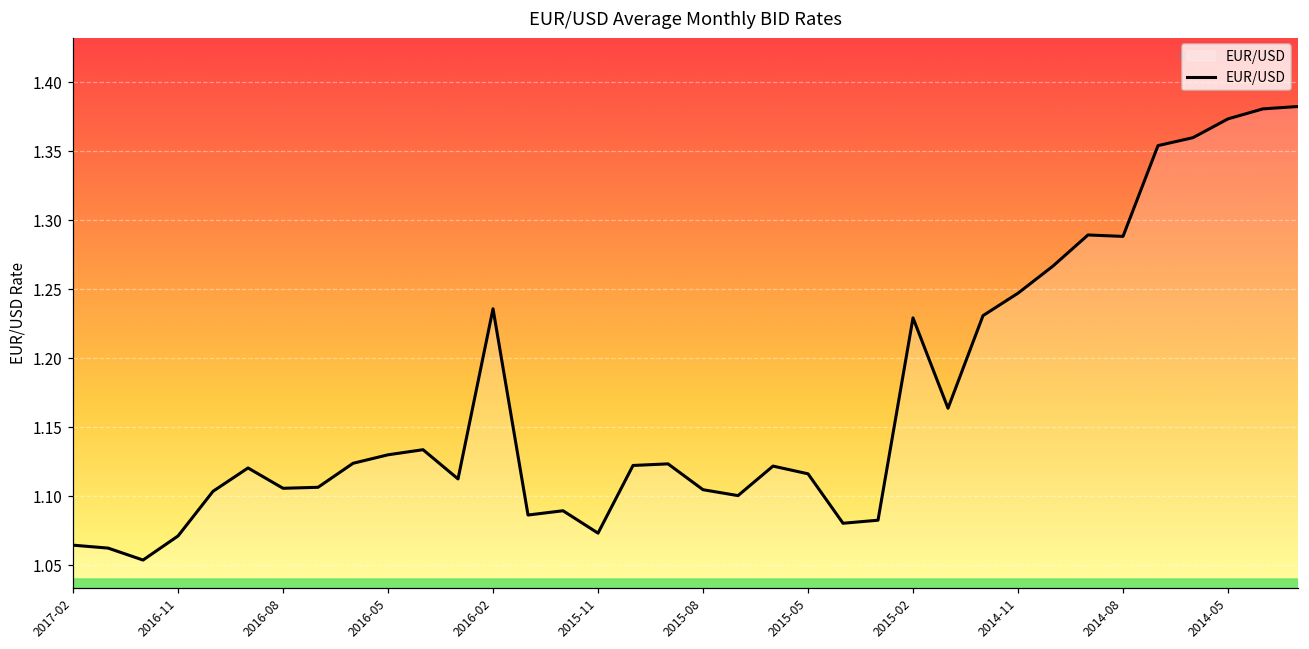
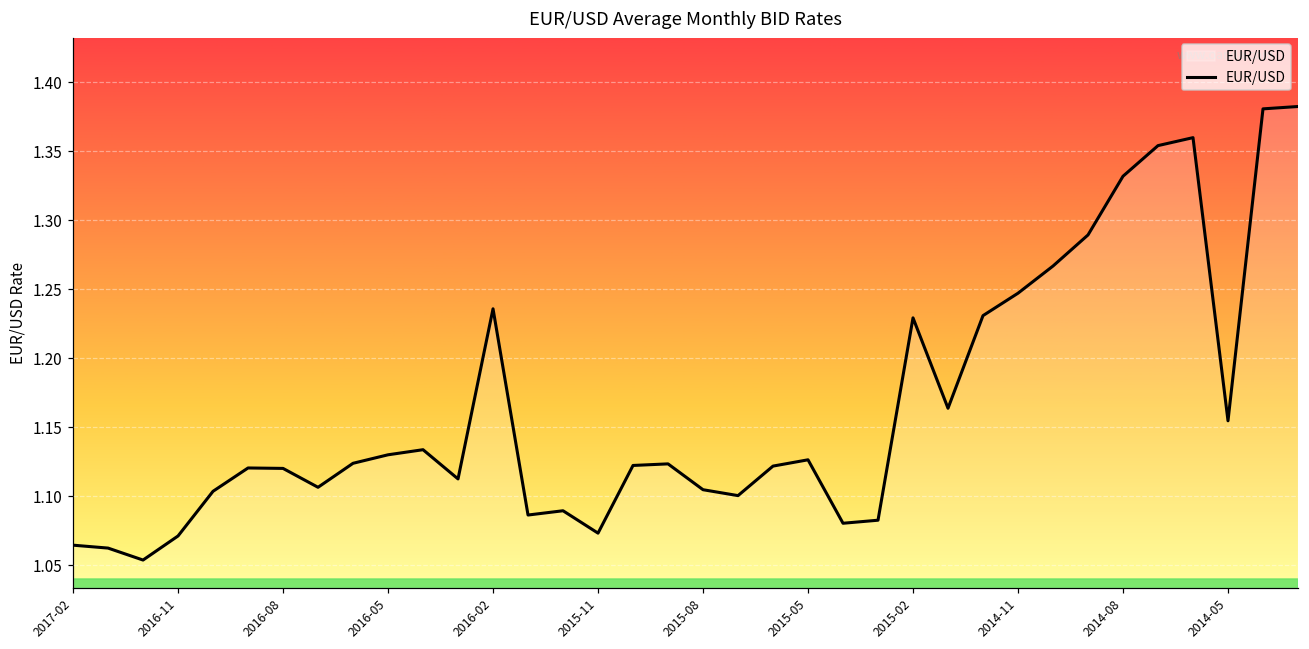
  {
    "2017-02": 1.065,
    "2016-11": 1.071,
-   "2016-08": 1.106,
+   "2016-08": 1.120,
    "2016-05": 1.130,
    "2016-02": 1.236,
    "2015-11": 1.073,
    "2015-08": 1.105,
-   "2015-05": 1.116,
+   "2015-05": 1.126,
    "2015-02": 1.229,
    "2014-11": 1.247,
-   "2014-08": 1.288,
-   "2014-05": 1.374
+   "2014-08": 1.332,
+   "2014-05": 1.155
  }
